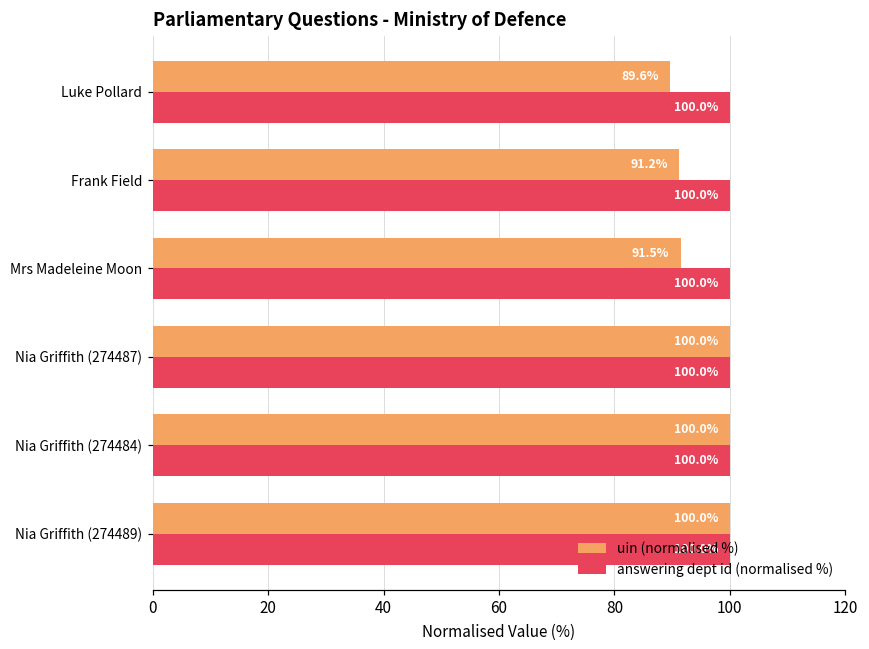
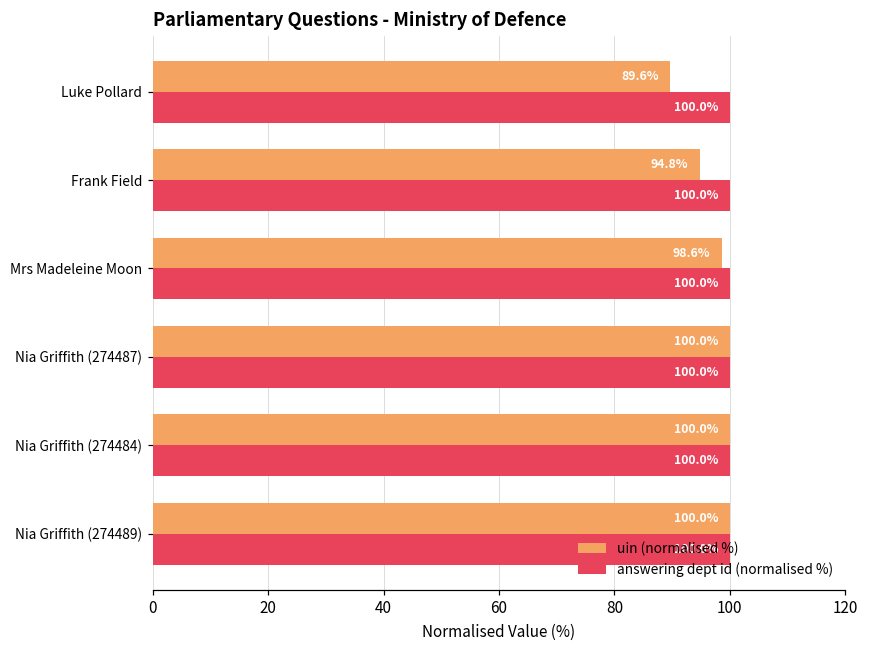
  {
    "uin (normalised %)": {
      "Luke Pollard": "89.6%",
-     "Frank Field": "91.2%",
-     "Mrs Madeleine Moon": "91.5%",
+     "Frank Field": "94.8%",
+     "Mrs Madeleine Moon": "98.6%",
      "Nia Griffith (274487)": "100.0%",
      "Nia Griffith (274484)": "100.0%",
      "Nia Griffith (274489)": "100.0%"
    },
    "answering dept id (normalised %)": {
      "Luke Pollard": "100.0%",
      "Frank Field": "100.0%",
      "Mrs Madeleine Moon": "100.0%",
      "Nia Griffith (274487)": "100.0%",
      "Nia Griffith (274484)": "100.0%",
      "Nia Griffith (274489)": "100.0%"
    }
  }
